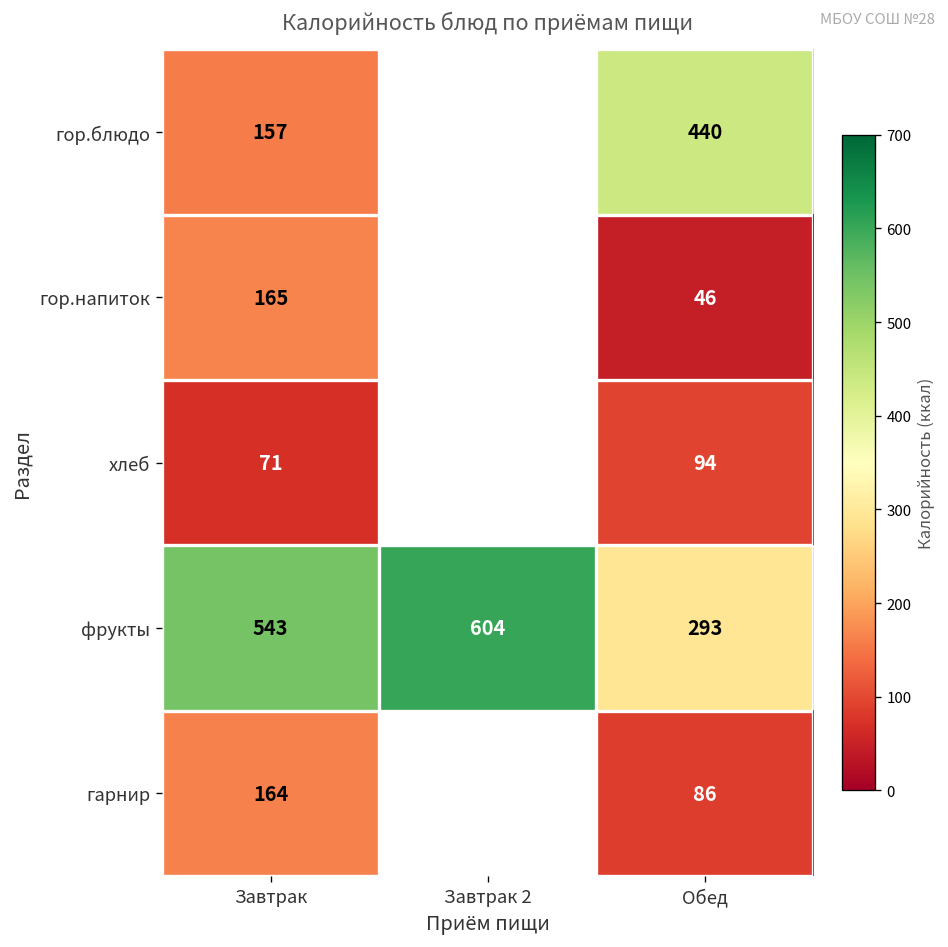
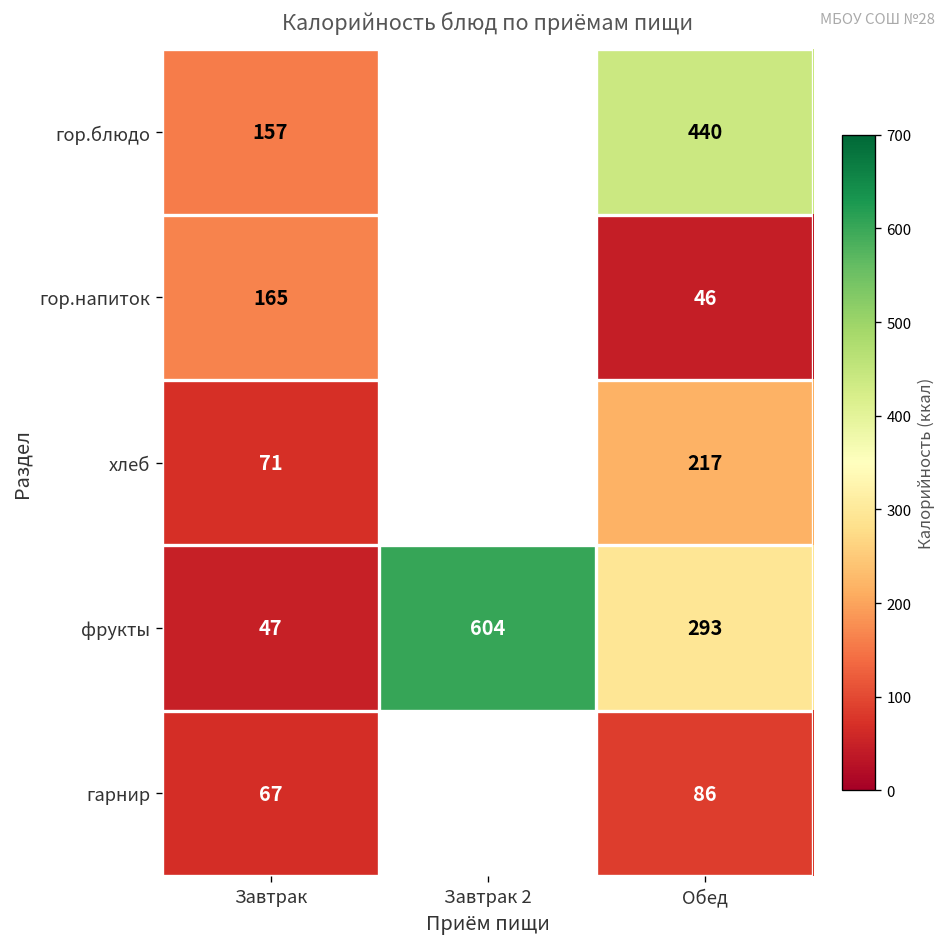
  {
    "гор.блюдо": {
      "Завтрак": 157,
      "Обед": 440
    },
    "гор.напиток": {
      "Завтрак": 165,
      "Обед": 46
    },
    "хлеб": {
      "Завтрак": 71,
-     "Обед": 94
+     "Обед": 217
    },
    "фрукты": {
-     "Завтрак": 543,
+     "Завтрак": 47,
      "Завтрак 2": 604,
      "Обед": 293
    },
    "гарнир": {
-     "Завтрак": 164,
+     "Завтрак": 67,
      "Обед": 86
    }
  }
